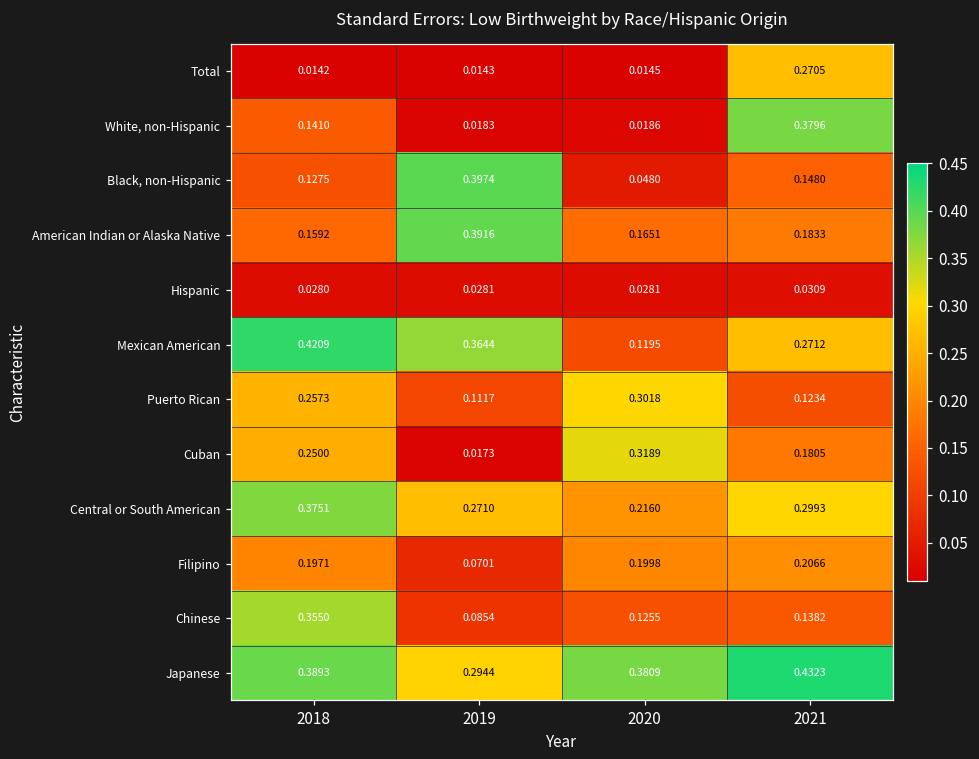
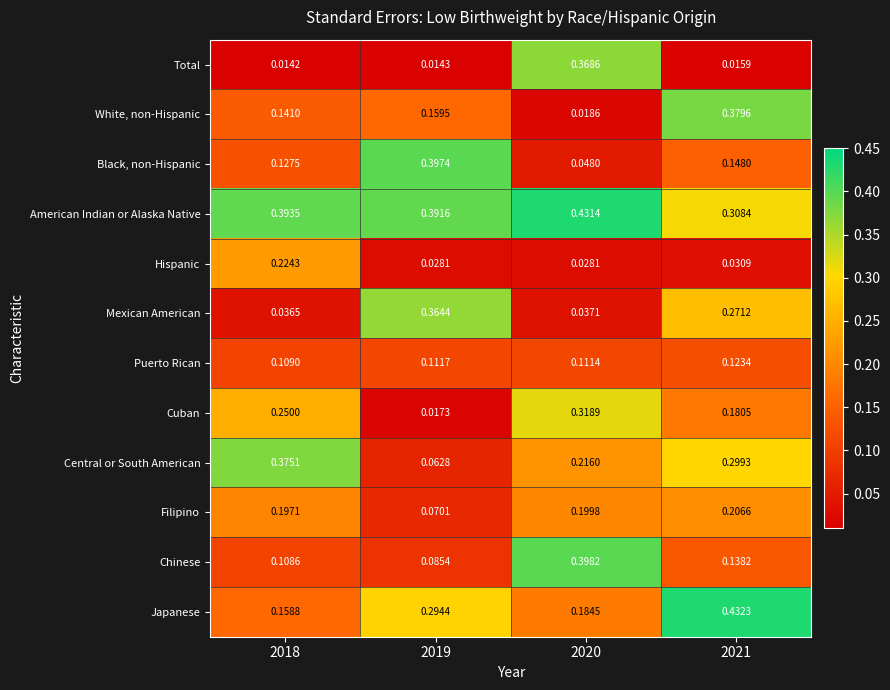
  {
    "Total": {
      "2018": 0.0142,
      "2019": 0.0143,
-     "2020": 0.0145,
-     "2021": 0.2705
+     "2020": 0.3686,
+     "2021": 0.0159
    },
    "White, non-Hispanic": {
      "2018": 0.1410,
-     "2019": 0.0183,
+     "2019": 0.1595,
      "2020": 0.0186,
      "2021": 0.3796
    },
    "Black, non-Hispanic": {
      "2018": 0.1275,
      "2019": 0.3974,
      "2020": 0.0480,
      "2021": 0.1480
    },
    "American Indian or Alaska Native": {
-     "2018": 0.1592,
+     "2018": 0.3935,
      "2019": 0.3916,
-     "2020": 0.1651,
-     "2021": 0.1833
+     "2020": 0.4314,
+     "2021": 0.3084
    },
    "Hispanic": {
-     "2018": 0.0280,
+     "2018": 0.2243,
      "2019": 0.0281,
      "2020": 0.0281,
      "2021": 0.0309
    },
    "Mexican American": {
-     "2018": 0.4209,
+     "2018": 0.0365,
      "2019": 0.3644,
-     "2020": 0.1195,
+     "2020": 0.0371,
      "2021": 0.2712
    },
    "Puerto Rican": {
-     "2018": 0.2573,
+     "2018": 0.1090,
      "2019": 0.1117,
-     "2020": 0.3018,
+     "2020": 0.1114,
      "2021": 0.1234
    },
    "Cuban": {
      "2018": 0.2500,
      "2019": 0.0173,
      "2020": 0.3189,
      "2021": 0.1805
    },
    "Central or South American": {
      "2018": 0.3751,
-     "2019": 0.2710,
+     "2019": 0.0628,
      "2020": 0.2160,
      "2021": 0.2993
    },
    "Filipino": {
      "2018": 0.1971,
      "2019": 0.0701,
      "2020": 0.1998,
      "2021": 0.2066
    },
    "Chinese": {
-     "2018": 0.3550,
+     "2018": 0.1086,
      "2019": 0.0854,
-     "2020": 0.1255,
+     "2020": 0.3982,
      "2021": 0.1382
    },
    "Japanese": {
-     "2018": 0.3893,
+     "2018": 0.1588,
      "2019": 0.2944,
-     "2020": 0.3809,
+     "2020": 0.1845,
      "2021": 0.4323
    }
  }
